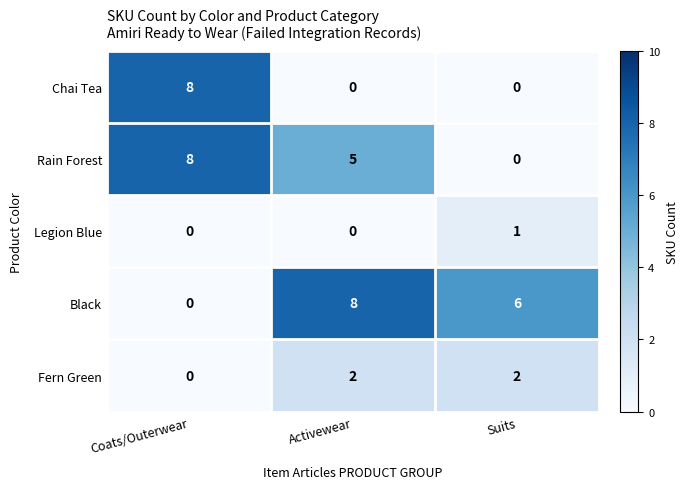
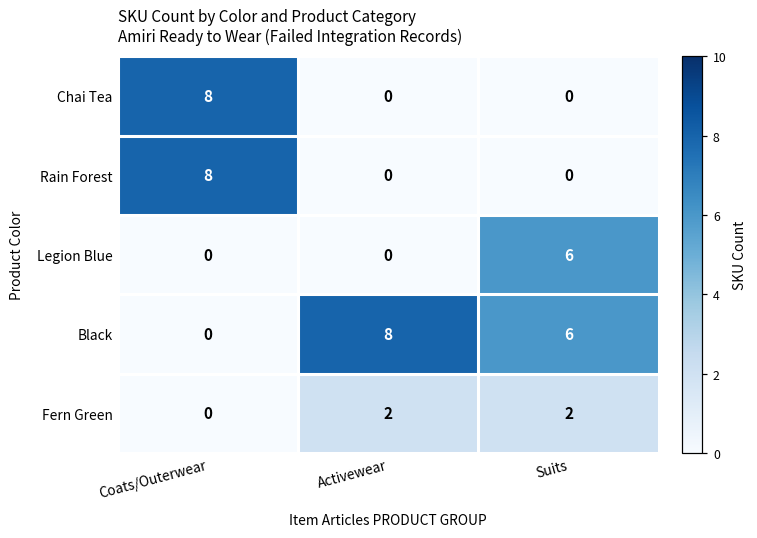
  {
    "Chai Tea": {
      "Coats/Outerwear": 8,
      "Activewear": 0,
      "Suits": 0
    },
    "Rain Forest": {
      "Coats/Outerwear": 8,
-     "Activewear": 5,
+     "Activewear": 0,
      "Suits": 0
    },
    "Legion Blue": {
      "Coats/Outerwear": 0,
      "Activewear": 0,
-     "Suits": 1
+     "Suits": 6
    },
    "Black": {
      "Coats/Outerwear": 0,
      "Activewear": 8,
      "Suits": 6
    },
    "Fern Green": {
      "Coats/Outerwear": 0,
      "Activewear": 2,
      "Suits": 2
    }
  }
